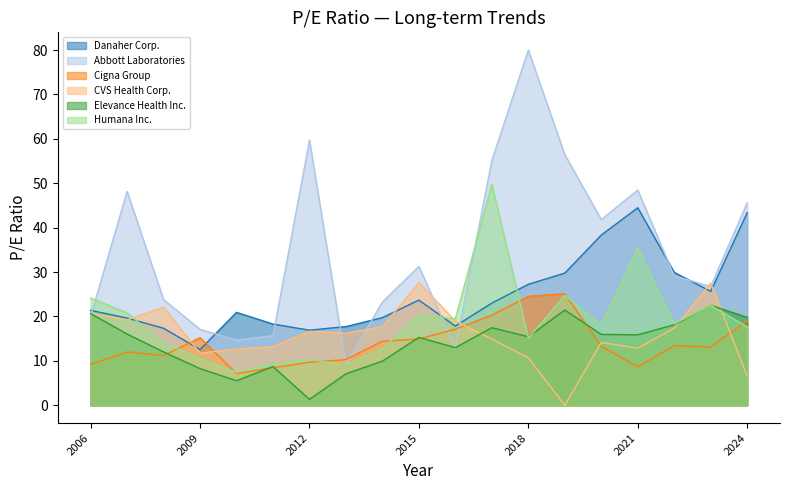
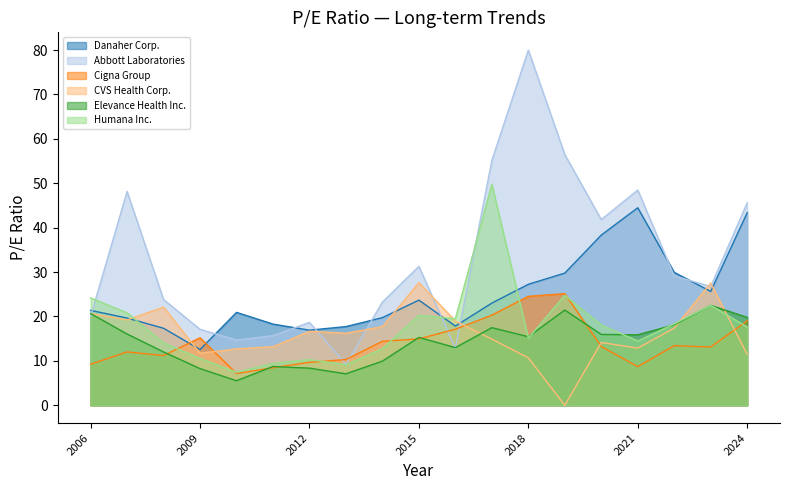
  {
    "Danaher Corp.": {
      "2006": 21,
      "2009": 13,
      "2015": 24,
      "2018": 27,
      "2021": 44,
      "2024": 43
    },
    "Abbott Laboratories": {
      "2006": 20,
      "2009": 17,
-     "2012": 60,
+     "2012": 19,
      "2015": 31,
      "2018": 80,
      "2021": 48,
      "2024": 46
    },
    "Cigna Group": {
      "2006": 9,
      "2009": 15,
      "2012": 10,
      "2018": 25,
      "2021": 9,
      "2024": 19
    },
    "CVS Health Corp.": {
      "2009": 12,
      "2015": 28,
      "2018": 11,
      "2021": 13,
-     "2024": 7
+     "2024": 11
    },
    "Elevance Health Inc.": {
      "2009": 8,
-     "2012": 1,
+     "2012": 8,
      "2021": 16,
      "2024": 20
    },
    "Humana Inc.": {
      "2006": 24,
      "2009": 11,
      "2012": 10,
      "2015": 20,
-     "2021": 35,
+     "2021": 14,
      "2024": 18
    }
  }
